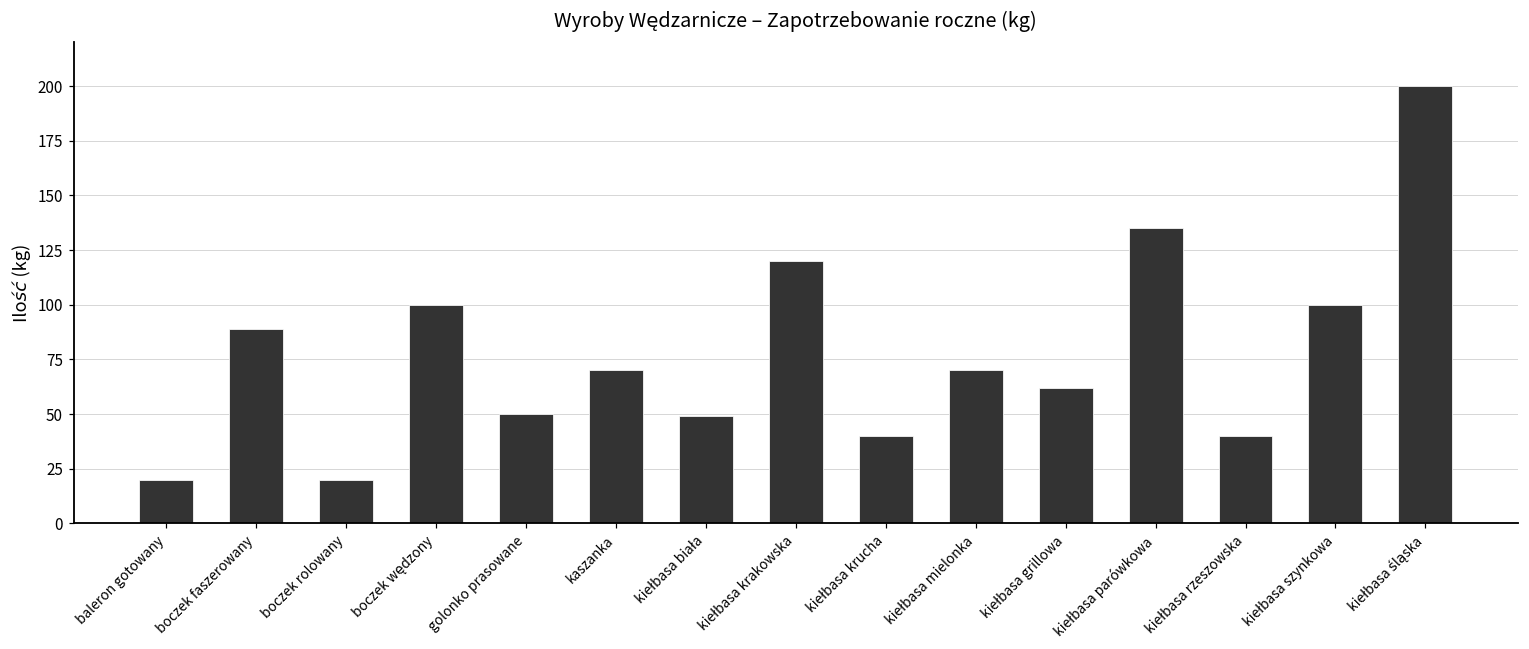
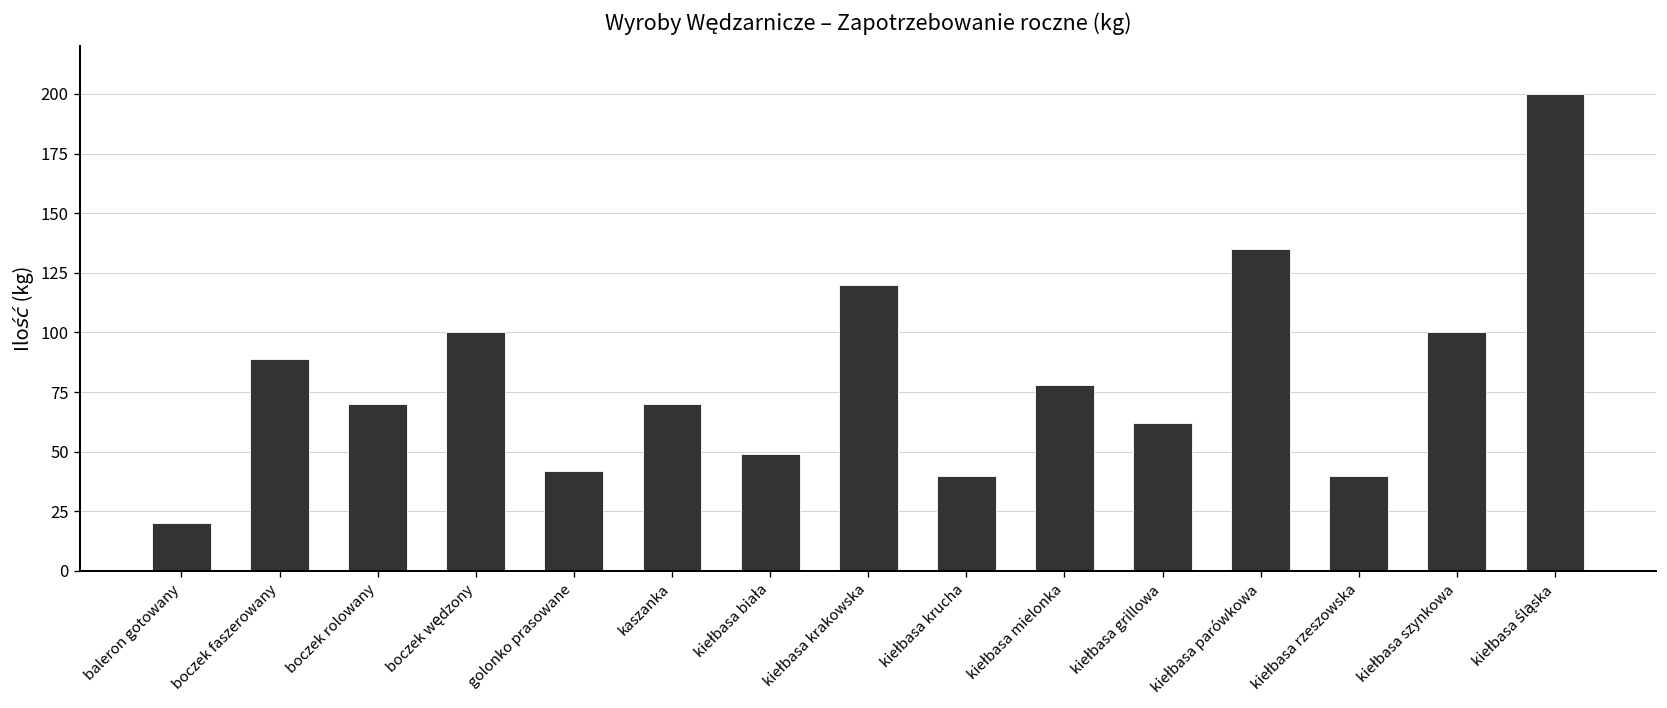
  {
    "baleron gotowany": 20,
    "boczek faszerowany": 89,
-   "boczek rolowany": 20,
+   "boczek rolowany": 70,
    "boczek wędzony": 100,
-   "golonko prasowane": 50,
+   "golonko prasowane": 42,
    "kaszanka": 70,
    "kiełbasa biała": 49,
    "kiełbasa krakowska": 120,
    "kiełbasa krucha": 40,
-   "kiełbasa mielonka": 70,
+   "kiełbasa mielonka": 78,
    "kiełbasa grillowa": 62,
    "kiełbasa parówkowa": 135,
    "kiełbasa rzeszowska": 40,
    "kiełbasa szynkowa": 100,
    "kiełbasa śląska": 200
  }
